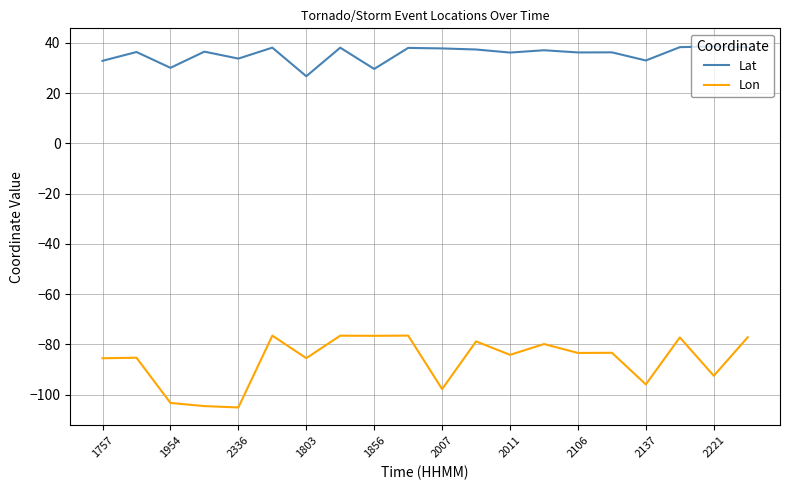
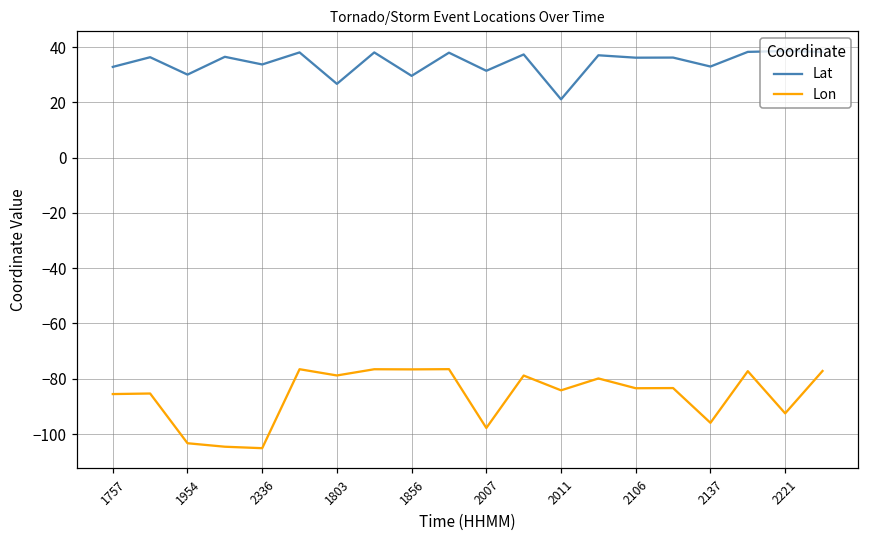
  {
    "Lat": {
      "1757": 33,
      "1954": 30,
      "2336": 34,
      "1803": 27,
      "1856": 30,
-     "2007": 38,
-     "2011": 36,
+     "2007": 31,
+     "2011": 21,
      "2106": 36,
      "2137": 33
    },
    "Lon": {
      "1757": -86,
      "1954": -103,
      "2336": -105,
-     "1803": -85,
+     "1803": -79,
      "1856": -77,
      "2007": -98,
      "2011": -84,
      "2106": -83,
      "2137": -96,
      "2221": -93
    }
  }
